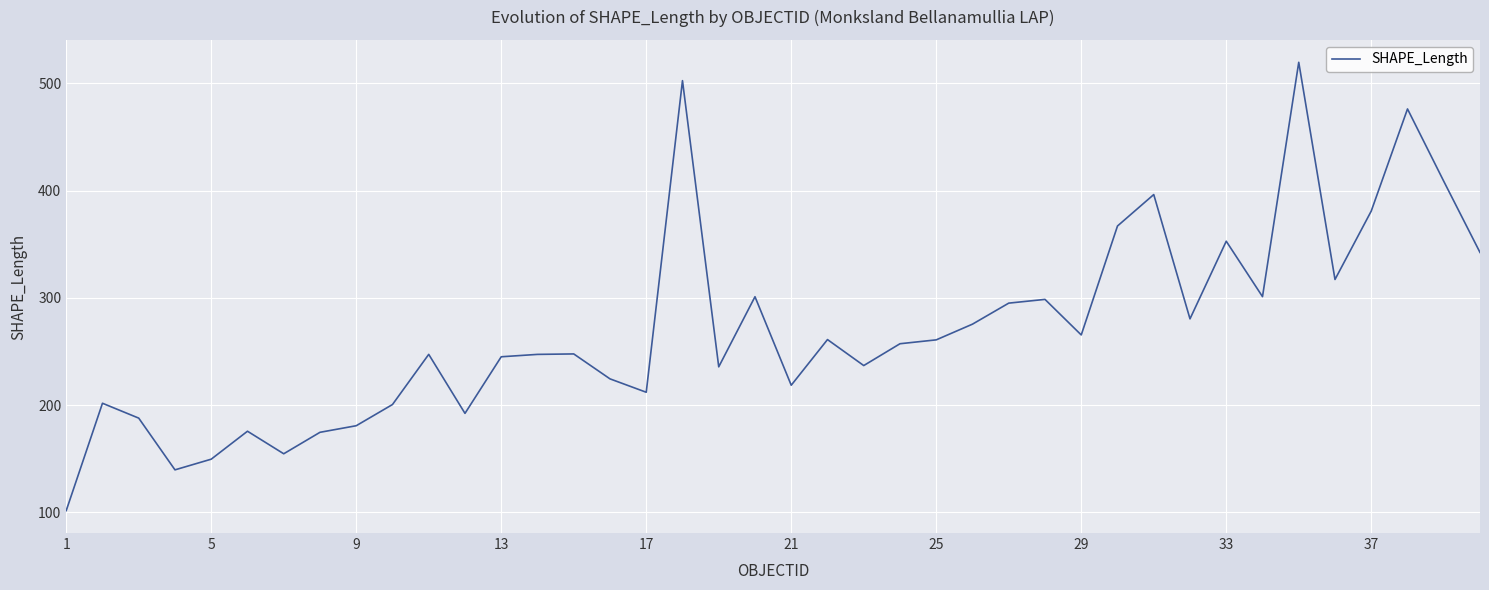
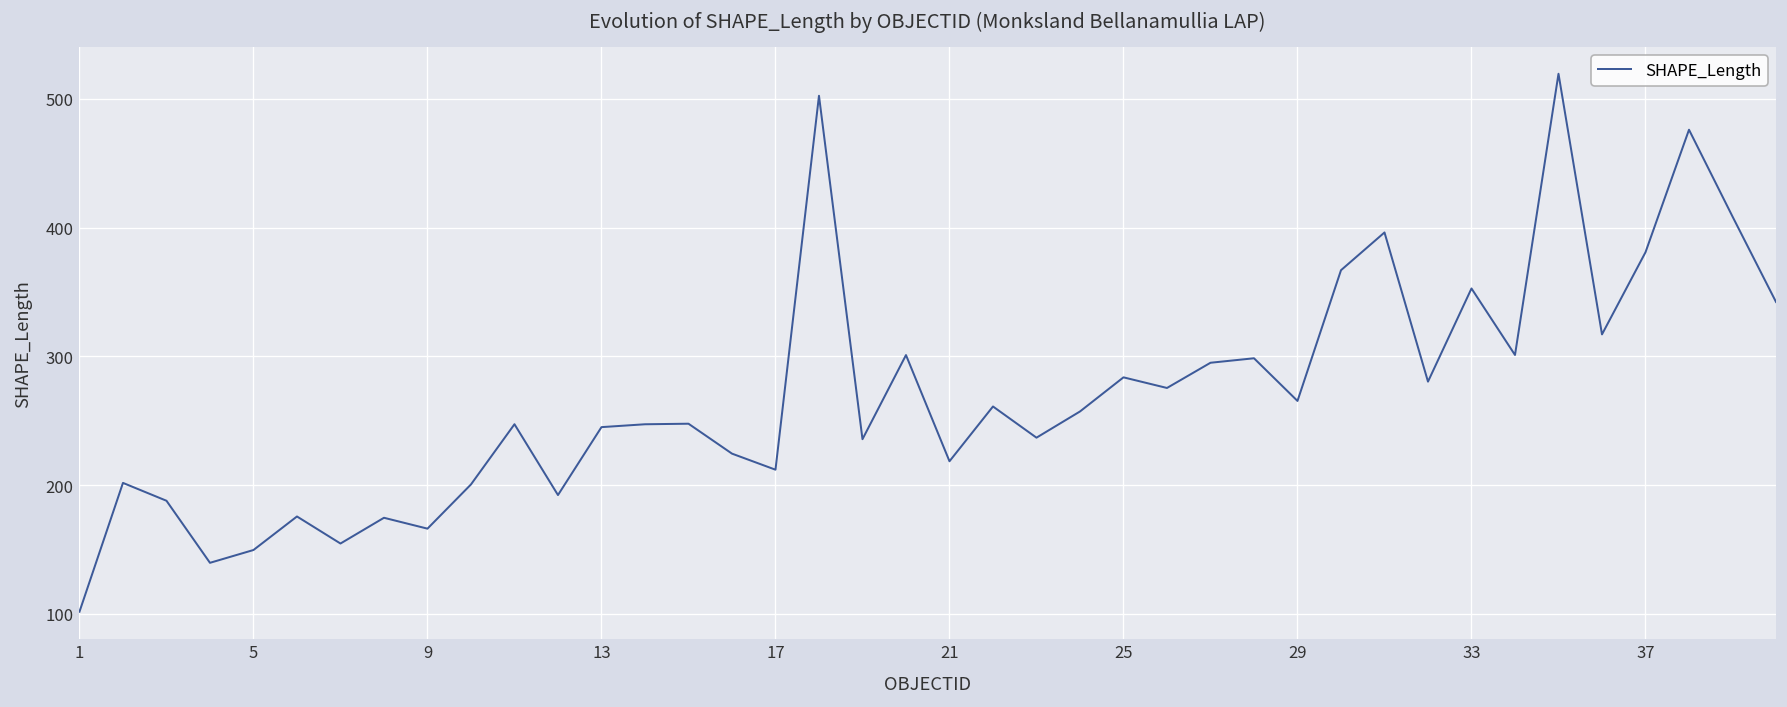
  {
    "1": 102,
    "5": 150,
-   "9": 181,
+   "9": 166,
    "13": 245,
    "17": 212,
    "21": 219,
-   "25": 261,
+   "25": 284,
    "29": 265,
    "33": 353,
    "37": 381
  }
